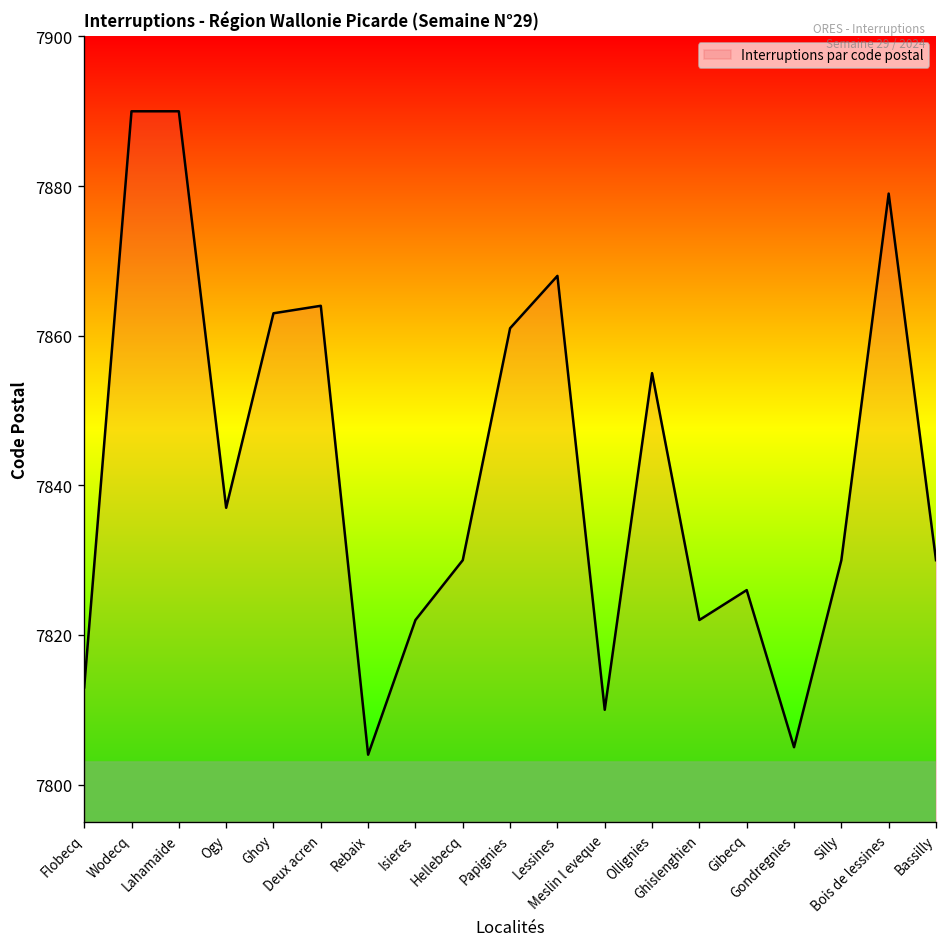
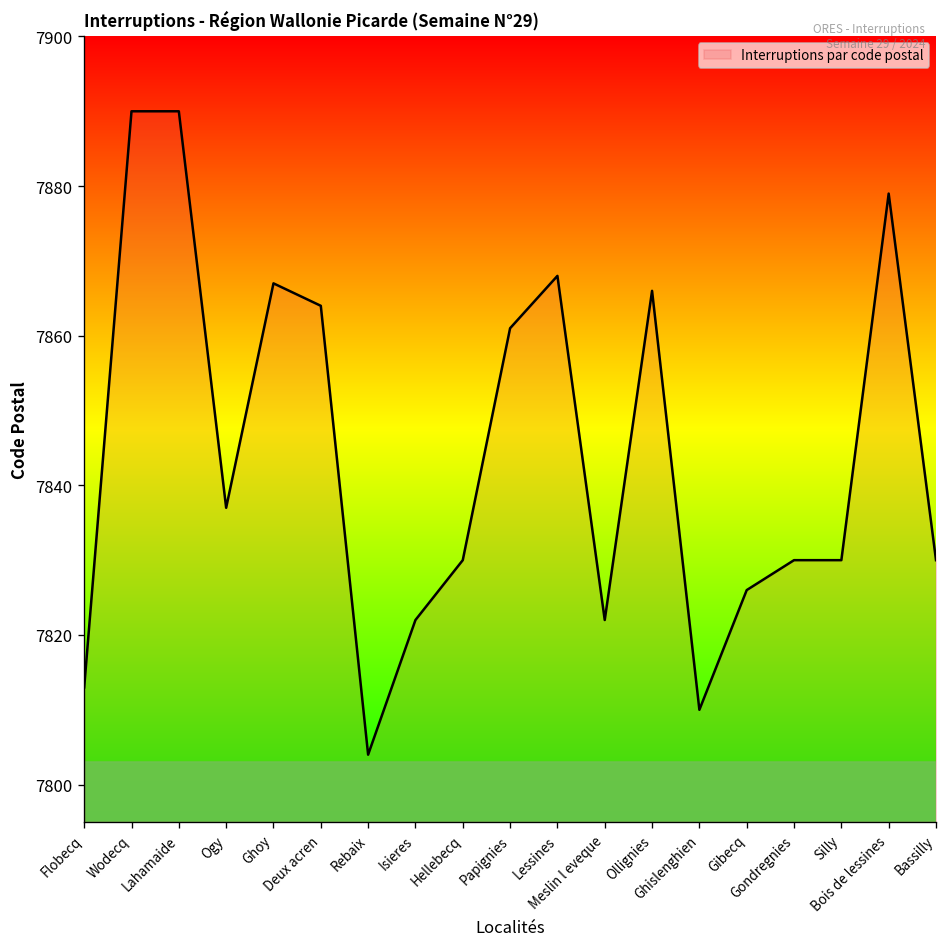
  {
    "Flobecq": 7813,
    "Wodecq": 7890,
    "Lahamaide": 7890,
    "Ogy": 7837,
-   "Ghoy": 7863,
+   "Ghoy": 7867,
    "Deux acren": 7864,
    "Rebaix": 7804,
    "Isieres": 7822,
    "Hellebecq": 7830,
    "Papignies": 7861,
    "Lessines": 7868,
-   "Meslin l eveque": 7810,
-   "Ollignies": 7855,
-   "Ghislenghien": 7822,
+   "Meslin l eveque": 7822,
+   "Ollignies": 7866,
+   "Ghislenghien": 7810,
    "Gibecq": 7826,
-   "Gondregnies": 7805,
+   "Gondregnies": 7830,
    "Silly": 7830,
    "Bois de lessines": 7879,
    "Bassilly": 7830
  }
